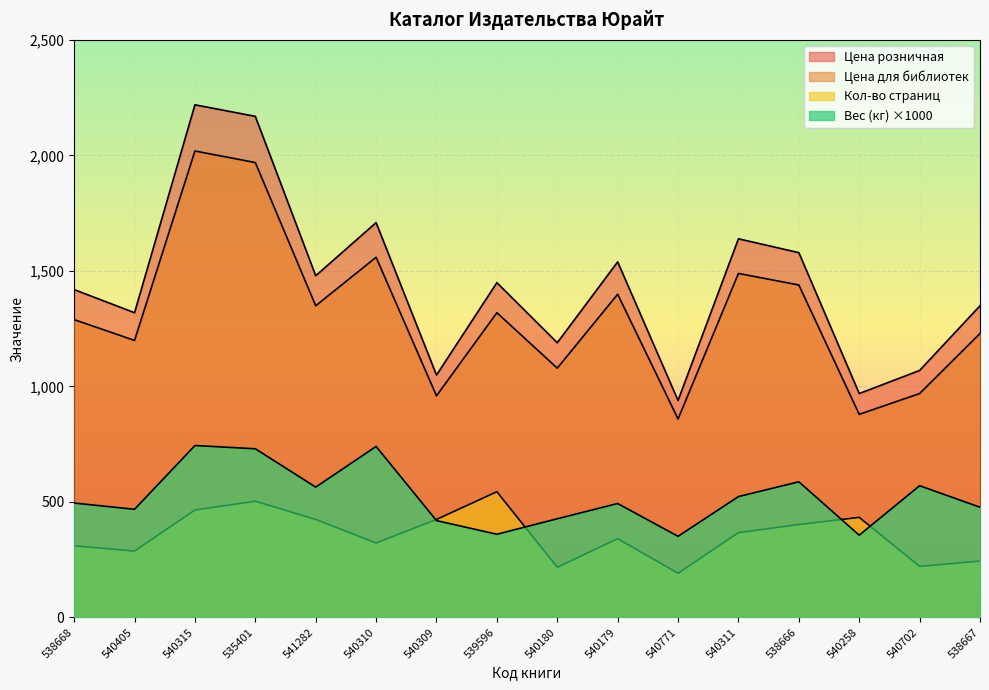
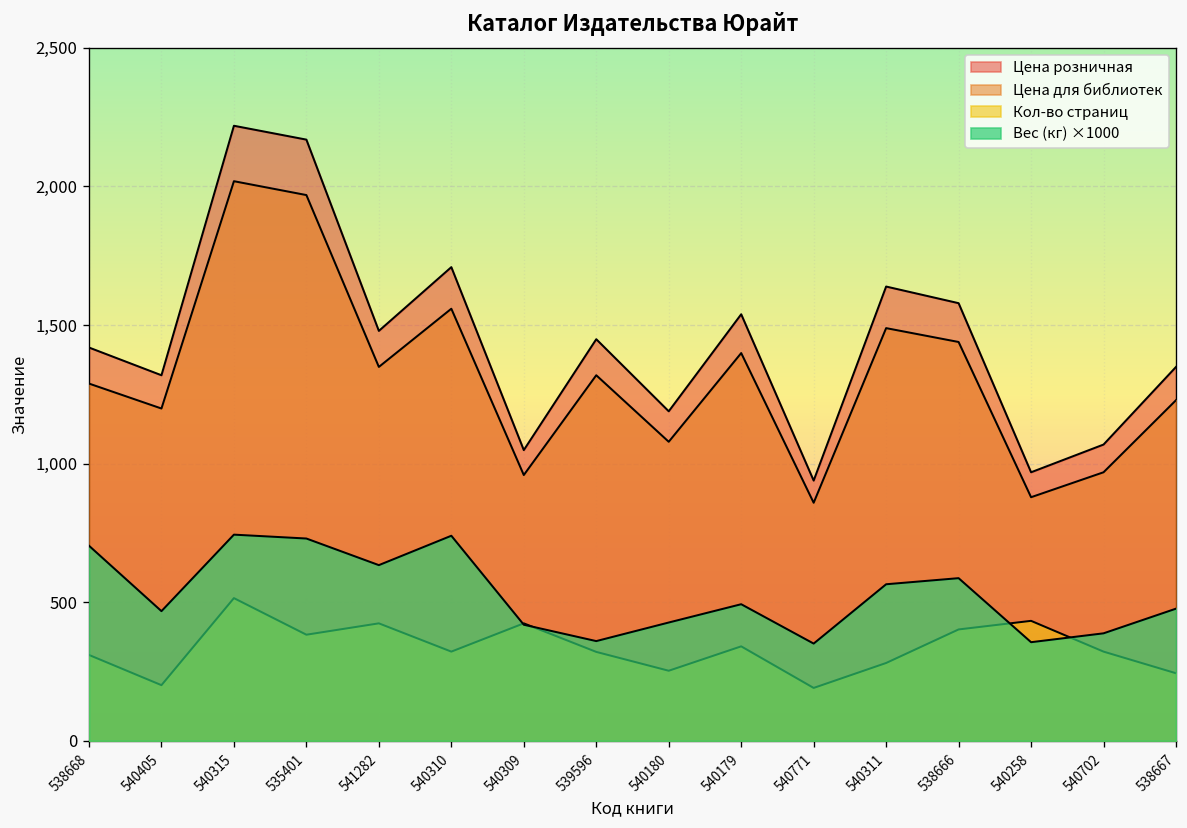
  {
    "Кол-во страниц": {
      "538668": 310,
-     "540405": 290,
-     "540315": 470,
-     "535401": 500,
+     "540405": 200,
+     "540315": 520,
+     "535401": 380,
      "541282": 420,
      "540310": 320,
-     "539596": 540,
-     "540180": 220,
+     "539596": 320,
+     "540180": 250,
      "540179": 340,
      "540771": 190,
-     "540311": 370,
+     "540311": 280,
      "538666": 400,
      "540258": 430,
-     "540702": 220,
+     "540702": 320,
      "538667": 240
    },
    "Вес (кг) ×1000": {
-     "538668": 500,
+     "538668": 700,
      "540405": 470,
      "540315": 740,
      "535401": 730,
-     "541282": 560,
+     "541282": 630,
      "540310": 740,
      "539596": 360,
      "540180": 430,
      "540179": 490,
      "540771": 350,
-     "540311": 520,
+     "540311": 570,
      "538666": 590,
      "540258": 360,
-     "540702": 570,
+     "540702": 390,
      "538667": 480
    }
  }
